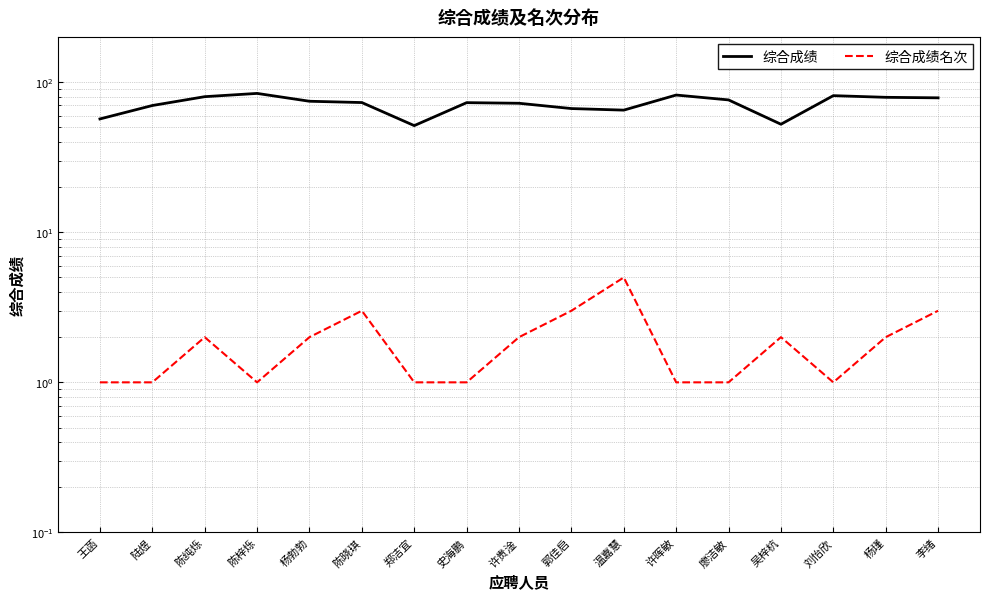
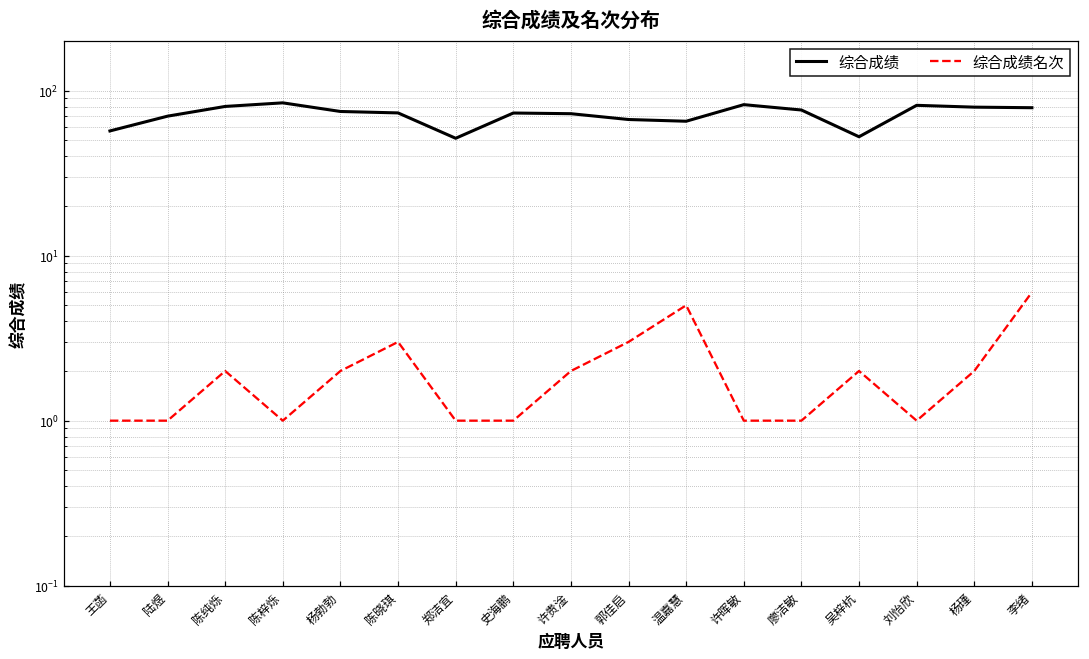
  {
    "综合成绩": {
      "王菡": 57,
      "陆煜": 70,
      "陈纯烁": 80,
      "陈梓烁": 80,
      "杨勃勃": 70,
      "陈晓琪": 70,
      "郑洁宜": 51,
      "史海鹏": 70,
      "许贵淦": 70,
      "郭佳启": 70,
      "温嘉慧": 70,
      "许晖敏": 80,
      "廖洁敏": 80,
      "吴梓杭": 53,
      "刘怡欣": 80,
      "杨瑾": 80,
      "李绪": 80
    },
    "综合成绩名次": {
      "王菡": 1,
      "陆煜": 1,
      "陈纯烁": 2,
      "陈梓烁": 1,
      "杨勃勃": 2,
      "陈晓琪": 3,
      "郑洁宜": 1,
      "史海鹏": 1,
      "许贵淦": 2,
      "郭佳启": 3,
      "温嘉慧": 5,
      "许晖敏": 1,
      "廖洁敏": 1,
      "吴梓杭": 2,
      "刘怡欣": 1,
      "杨瑾": 2,
-     "李绪": 3
+     "李绪": 6
    }
  }
